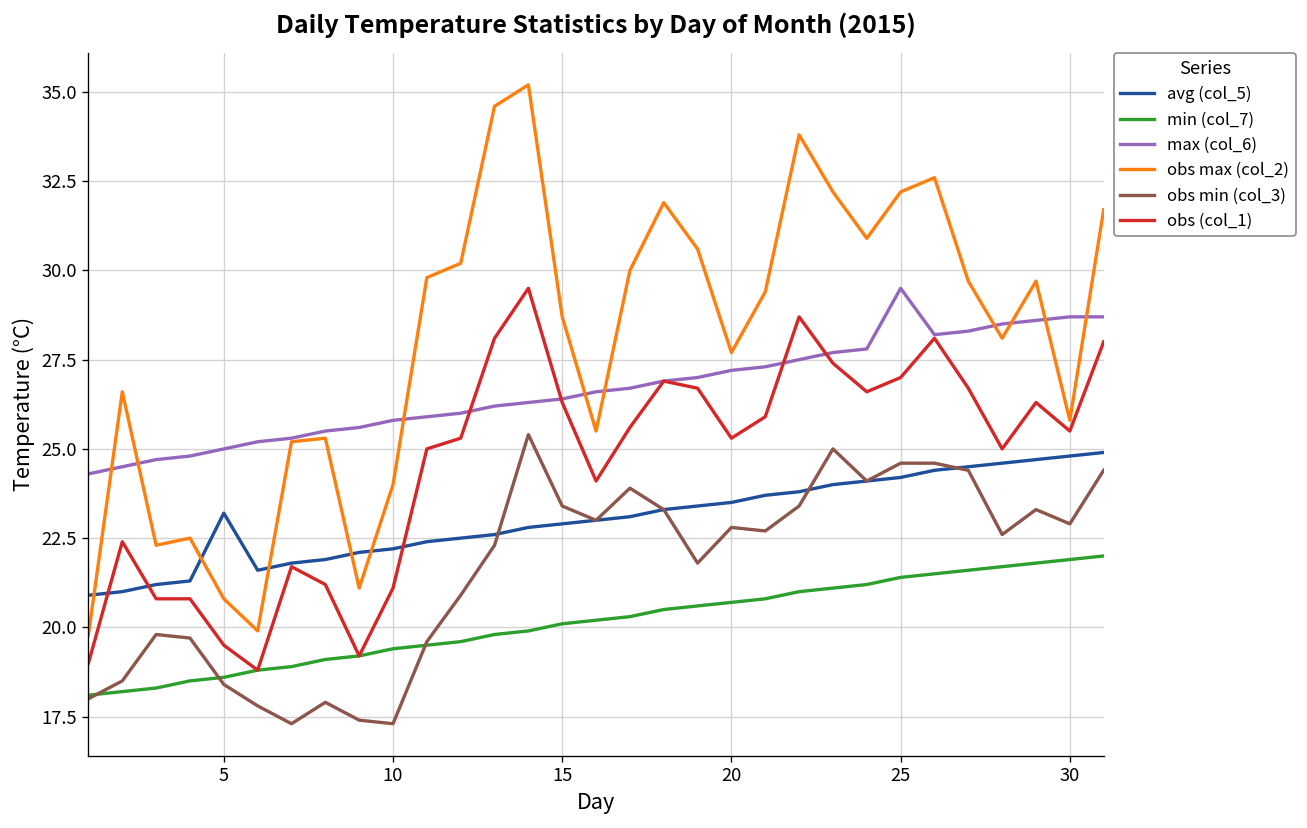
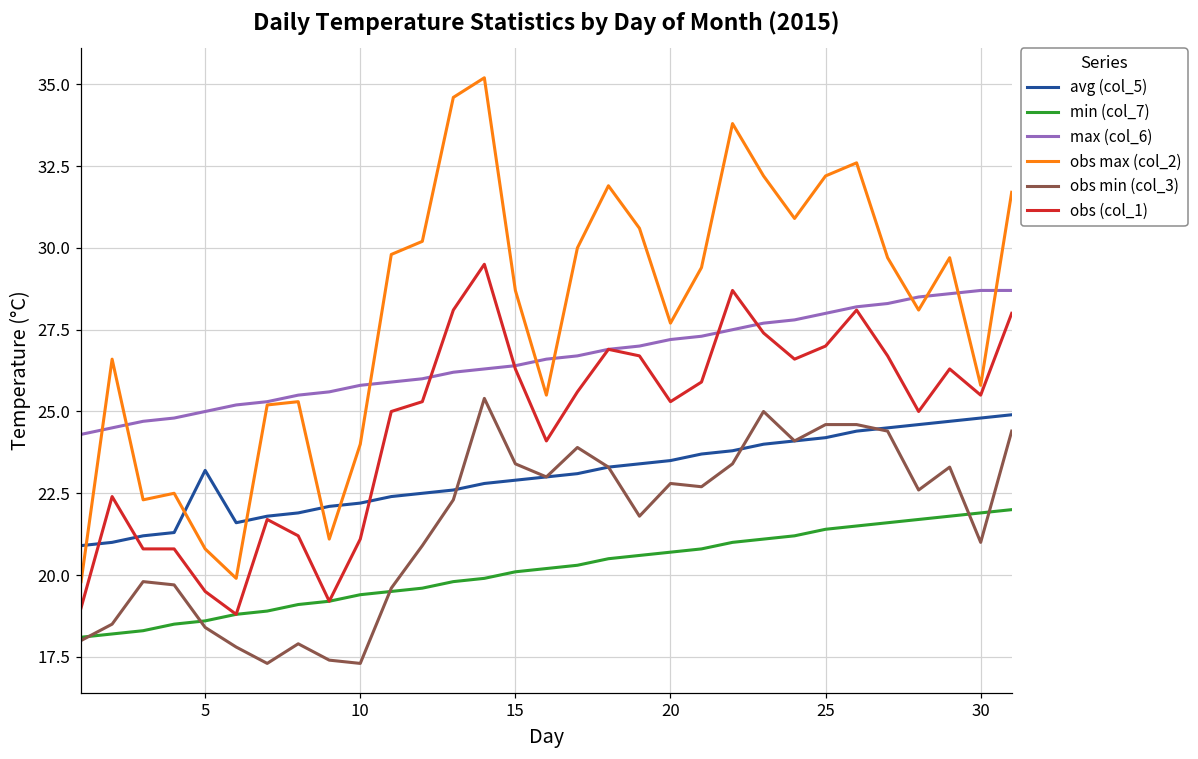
  {
    "avg (col_5)": {
      "5": 23.2,
      "10": 22.2,
      "15": 22.9,
      "20": 23.5,
      "25": 24.2,
      "30": 24.8
    },
    "min (col_7)": {
      "5": 18.6,
      "10": 19.4,
      "15": 20.1,
      "20": 20.7,
      "25": 21.4,
      "30": 21.9
    },
    "max (col_6)": {
      "5": 25.0,
      "10": 25.8,
      "15": 26.4,
      "20": 27.2,
-     "25": 29.5,
+     "25": 28.0,
      "30": 28.7
    },
    "obs max (col_2)": {
      "5": 20.8,
      "10": 24.0,
      "15": 28.7,
      "20": 27.7,
      "25": 32.2,
      "30": 25.8
    },
    "obs min (col_3)": {
      "5": 18.4,
      "10": 17.3,
      "15": 23.4,
      "20": 22.8,
      "25": 24.6,
-     "30": 22.9
+     "30": 21.0
    },
    "obs (col_1)": {
      "5": 19.5,
      "10": 21.1,
      "15": 26.3,
      "20": 25.3,
      "25": 27.0,
      "30": 25.5
    }
  }
